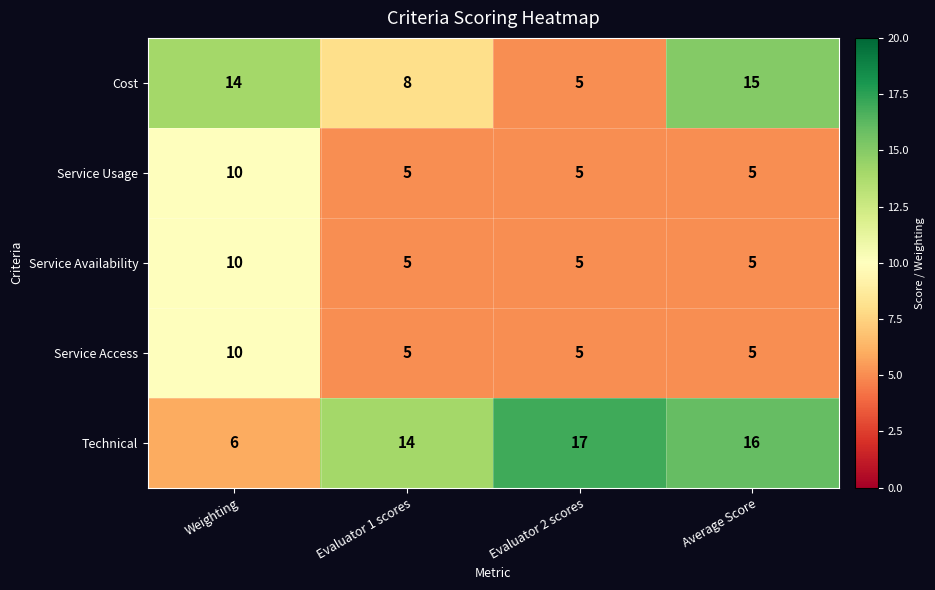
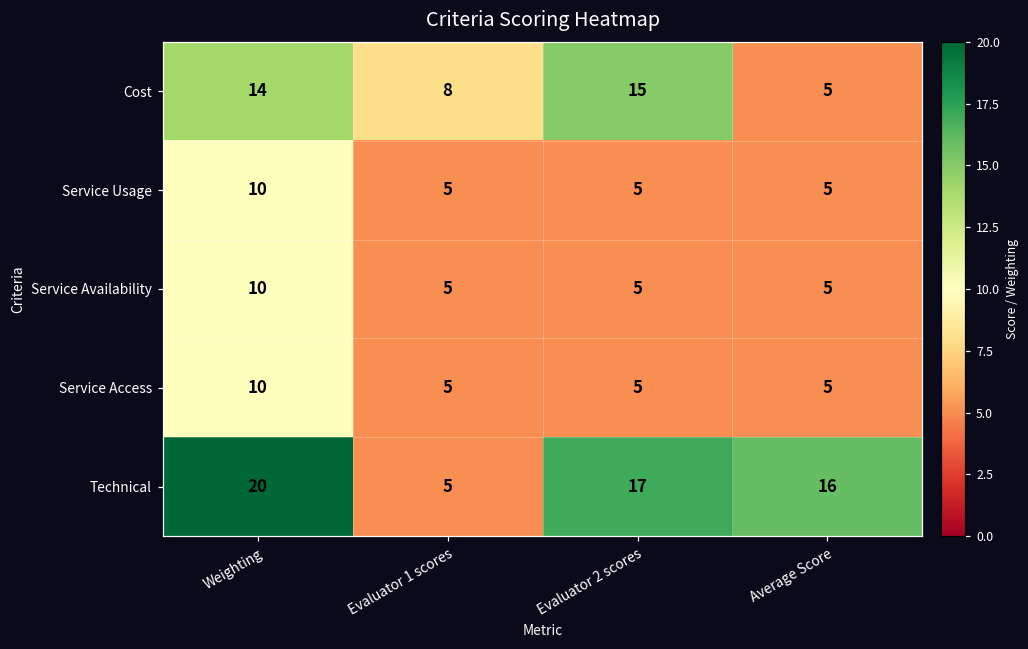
  {
    "Cost": {
      "Weighting": 14,
      "Evaluator 1 scores": 8,
-     "Evaluator 2 scores": 5,
-     "Average Score": 15
+     "Evaluator 2 scores": 15,
+     "Average Score": 5
    },
    "Service Usage": {
      "Weighting": 10,
      "Evaluator 1 scores": 5,
      "Evaluator 2 scores": 5,
      "Average Score": 5
    },
    "Service Availability": {
      "Weighting": 10,
      "Evaluator 1 scores": 5,
      "Evaluator 2 scores": 5,
      "Average Score": 5
    },
    "Service Access": {
      "Weighting": 10,
      "Evaluator 1 scores": 5,
      "Evaluator 2 scores": 5,
      "Average Score": 5
    },
    "Technical": {
-     "Weighting": 6,
-     "Evaluator 1 scores": 14,
+     "Weighting": 20,
+     "Evaluator 1 scores": 5,
      "Evaluator 2 scores": 17,
      "Average Score": 16
    }
  }
